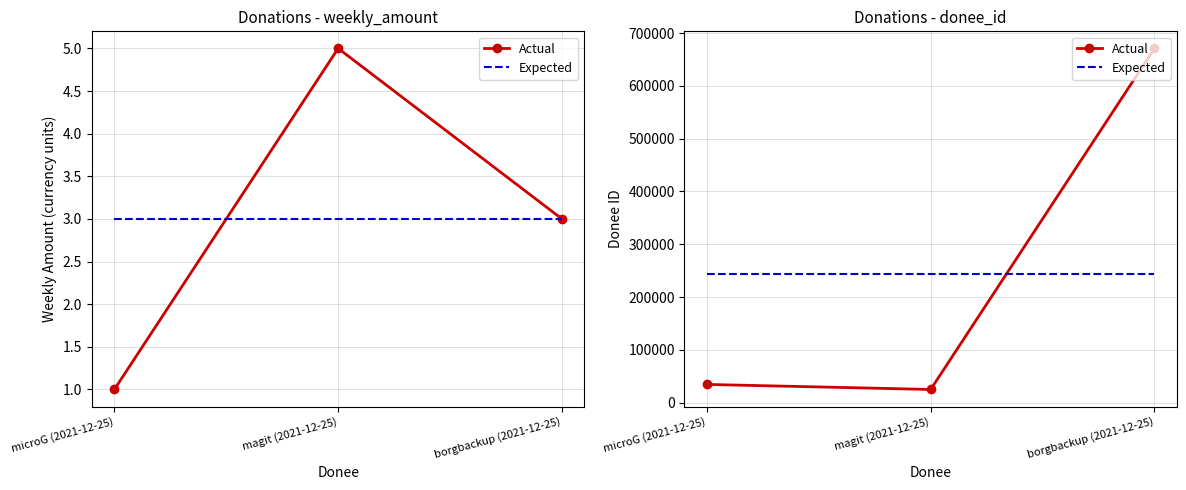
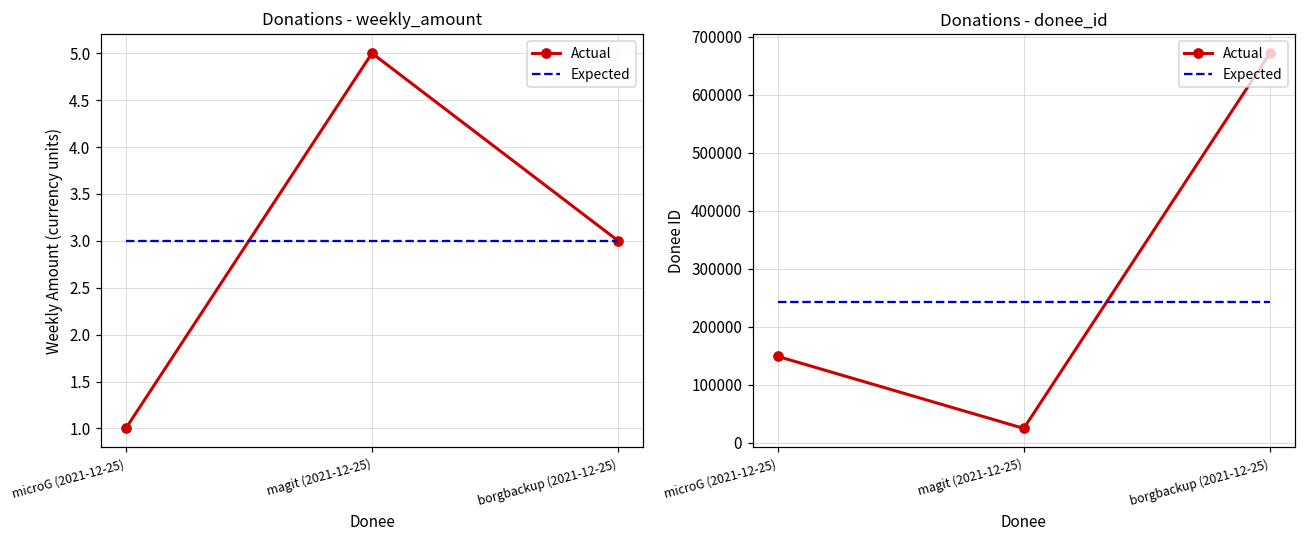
  {
    "Donations - weekly_amount": {
      "Actual": {
        "microG (2021-12-25)": 1.0,
        "magit (2021-12-25)": 5.0
      },
      "Expected": {
        "microG (2021-12-25)": 3.0,
        "magit (2021-12-25)": 3.0
      }
    },
    "Donations - donee_id": {
      "Actual": {
-       "microG (2021-12-25)": 30000,
+       "microG (2021-12-25)": 150000,
        "magit (2021-12-25)": 20000
      },
      "Expected": {
        "microG (2021-12-25)": 240000,
        "magit (2021-12-25)": 240000,
        "borgbackup (2021-12-25)": 240000
      }
    }
  }
